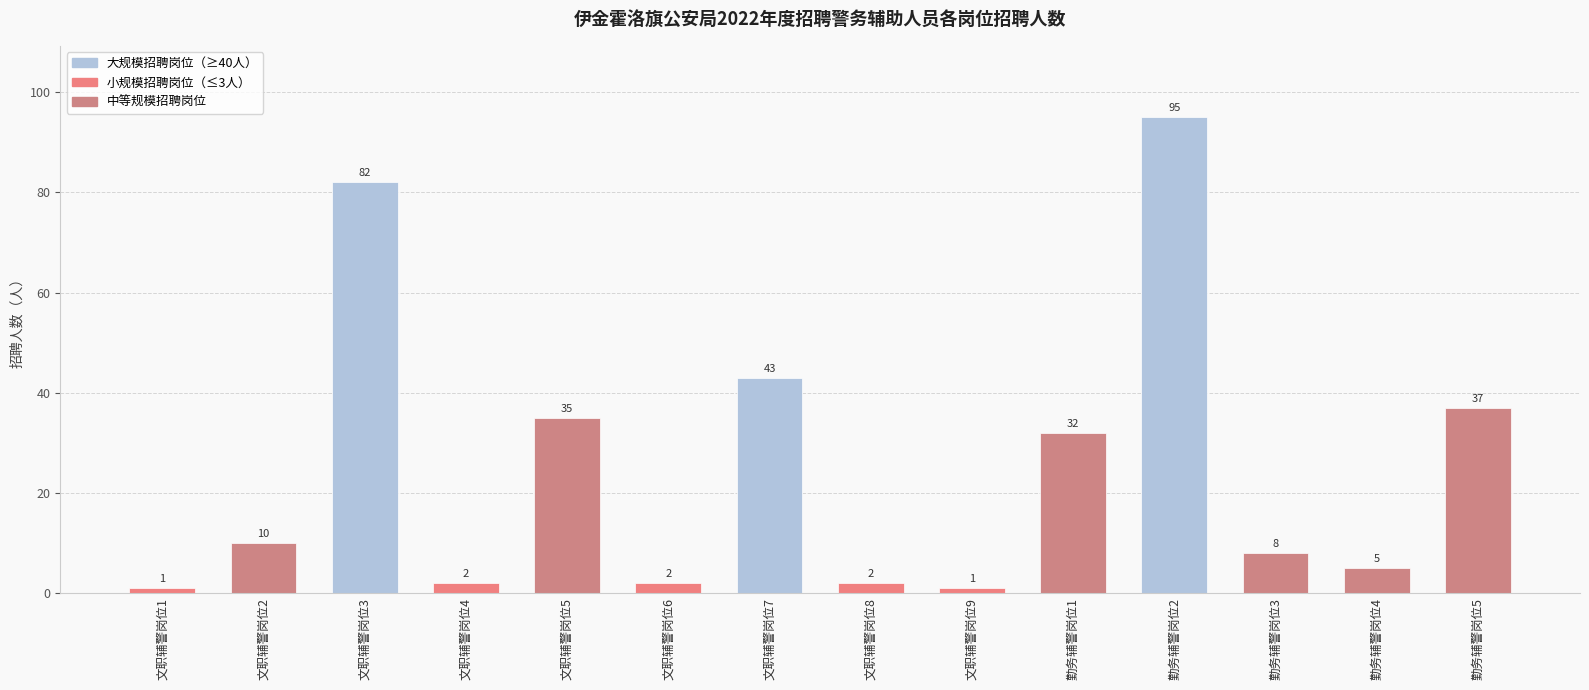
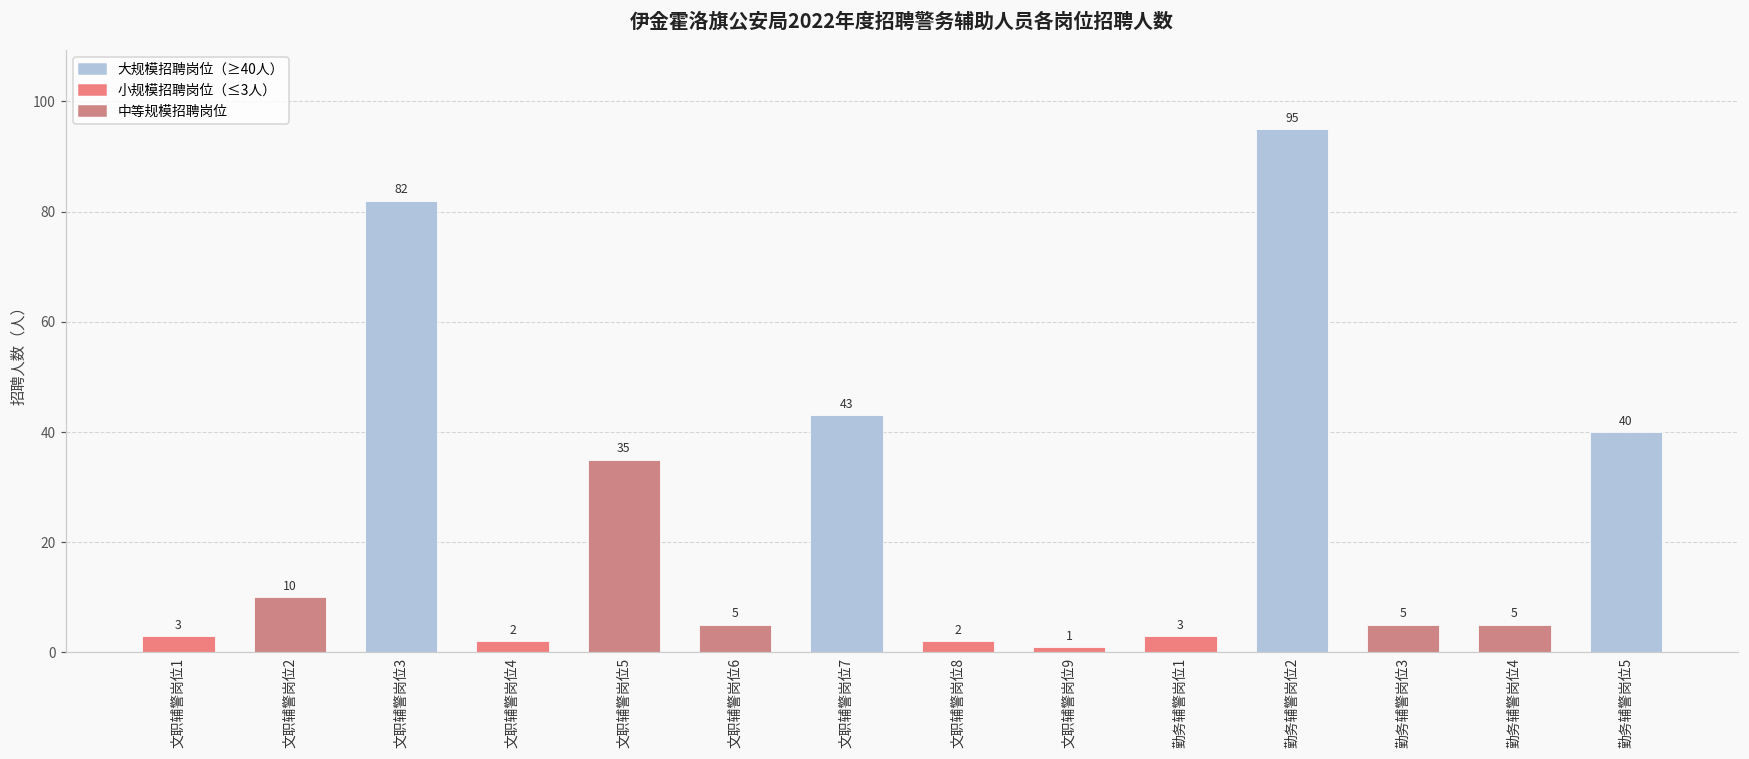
  {
-   "文职辅警岗位1": 1,
+   "文职辅警岗位1": 3,
    "文职辅警岗位2": 10,
    "文职辅警岗位3": 82,
    "文职辅警岗位4": 2,
    "文职辅警岗位5": 35,
-   "文职辅警岗位6": 2,
+   "文职辅警岗位6": 5,
    "文职辅警岗位7": 43,
    "文职辅警岗位8": 2,
    "文职辅警岗位9": 1,
-   "勤务辅警岗位1": 32,
+   "勤务辅警岗位1": 3,
    "勤务辅警岗位2": 95,
-   "勤务辅警岗位3": 8,
+   "勤务辅警岗位3": 5,
    "勤务辅警岗位4": 5,
-   "勤务辅警岗位5": 37
+   "勤务辅警岗位5": 40
  }
